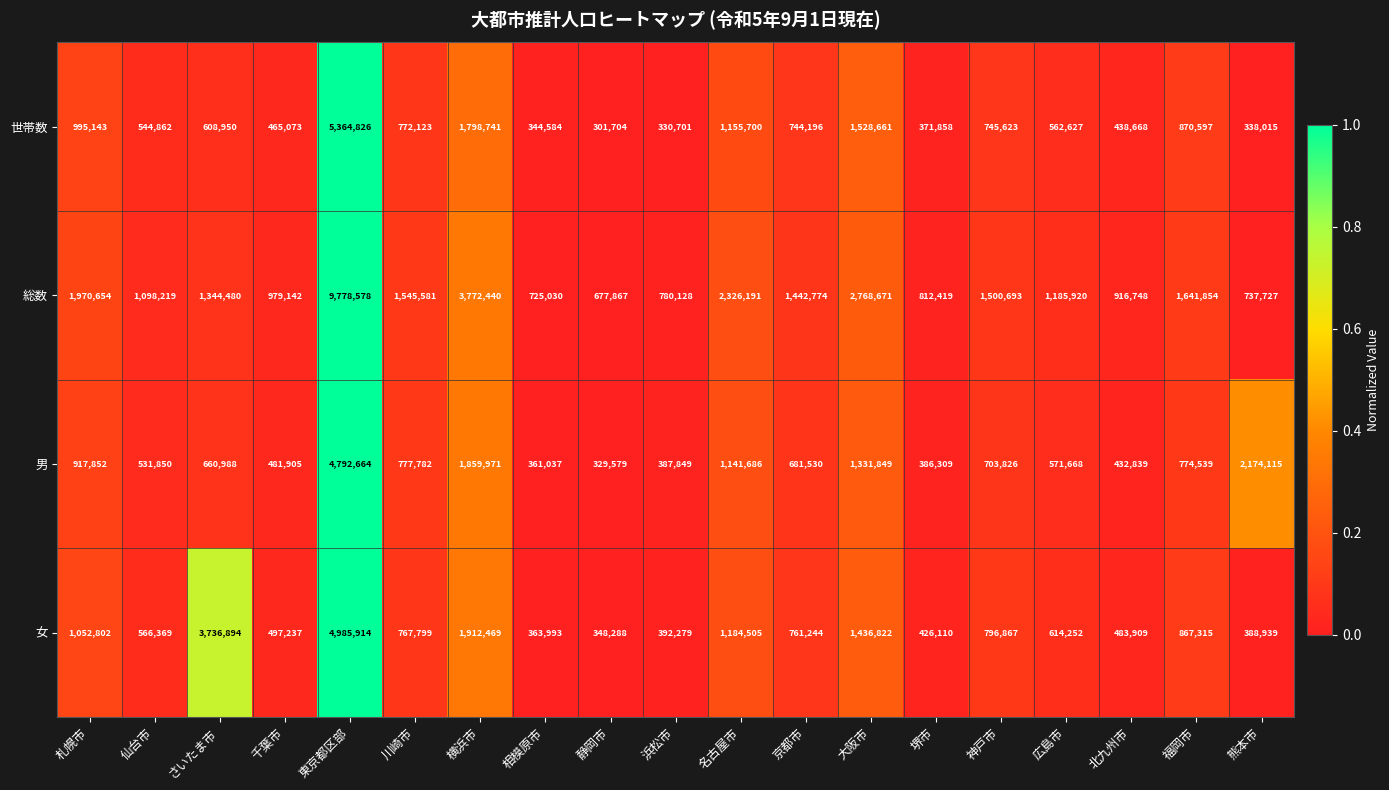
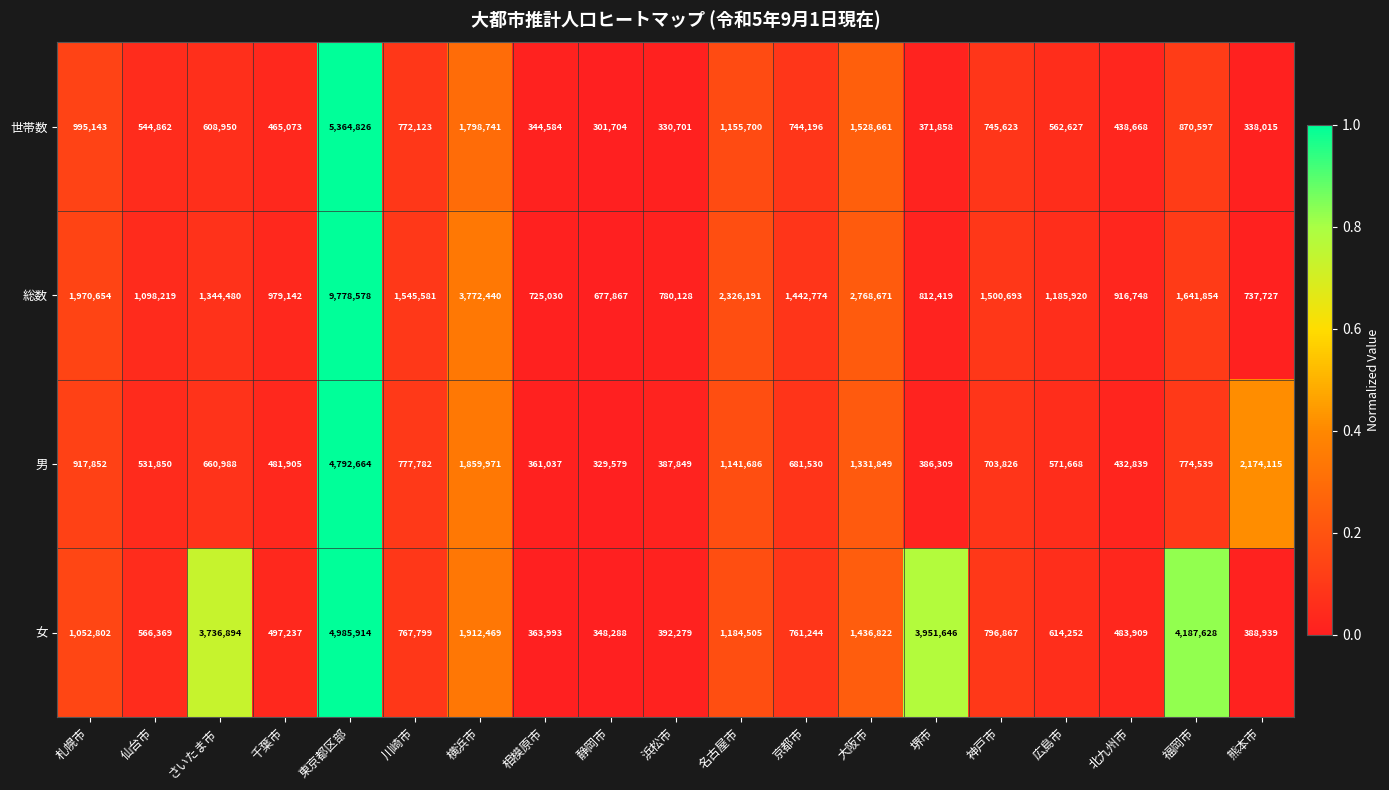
  {
    "世帯数": {
      "札幌市": "995,143",
      "仙台市": "544,862",
      "さいたま市": "608,950",
      "千葉市": "465,073",
      "東京都区部": "5,364,826",
      "川崎市": "772,123",
      "横浜市": "1,798,741",
      "相模原市": "344,584",
      "静岡市": "301,704",
      "浜松市": "330,701",
      "名古屋市": "1,155,700",
      "京都市": "744,196",
      "大阪市": "1,528,661",
      "堺市": "371,858",
      "神戸市": "745,623",
      "広島市": "562,627",
      "北九州市": "438,668",
      "福岡市": "870,597",
      "熊本市": "338,015"
    },
    "総数": {
      "札幌市": "1,970,654",
      "仙台市": "1,098,219",
      "さいたま市": "1,344,480",
      "千葉市": "979,142",
      "東京都区部": "9,778,578",
      "川崎市": "1,545,581",
      "横浜市": "3,772,440",
      "相模原市": "725,030",
      "静岡市": "677,867",
      "浜松市": "780,128",
      "名古屋市": "2,326,191",
      "京都市": "1,442,774",
      "大阪市": "2,768,671",
      "堺市": "812,419",
      "神戸市": "1,500,693",
      "広島市": "1,185,920",
      "北九州市": "916,748",
      "福岡市": "1,641,854",
      "熊本市": "737,727"
    },
    "男": {
      "札幌市": "917,852",
      "仙台市": "531,850",
      "さいたま市": "660,988",
      "千葉市": "481,905",
      "東京都区部": "4,792,664",
      "川崎市": "777,782",
      "横浜市": "1,859,971",
      "相模原市": "361,037",
      "静岡市": "329,579",
      "浜松市": "387,849",
      "名古屋市": "1,141,686",
      "京都市": "681,530",
      "大阪市": "1,331,849",
      "堺市": "386,309",
      "神戸市": "703,826",
      "広島市": "571,668",
      "北九州市": "432,839",
      "福岡市": "774,539",
      "熊本市": "2,174,115"
    },
    "女": {
      "札幌市": "1,052,802",
      "仙台市": "566,369",
      "さいたま市": "3,736,894",
      "千葉市": "497,237",
      "東京都区部": "4,985,914",
      "川崎市": "767,799",
      "横浜市": "1,912,469",
      "相模原市": "363,993",
      "静岡市": "348,288",
      "浜松市": "392,279",
      "名古屋市": "1,184,505",
      "京都市": "761,244",
      "大阪市": "1,436,822",
-     "堺市": "426,110",
+     "堺市": "3,951,646",
      "神戸市": "796,867",
      "広島市": "614,252",
      "北九州市": "483,909",
-     "福岡市": "867,315",
+     "福岡市": "4,187,628",
      "熊本市": "388,939"
    }
  }
